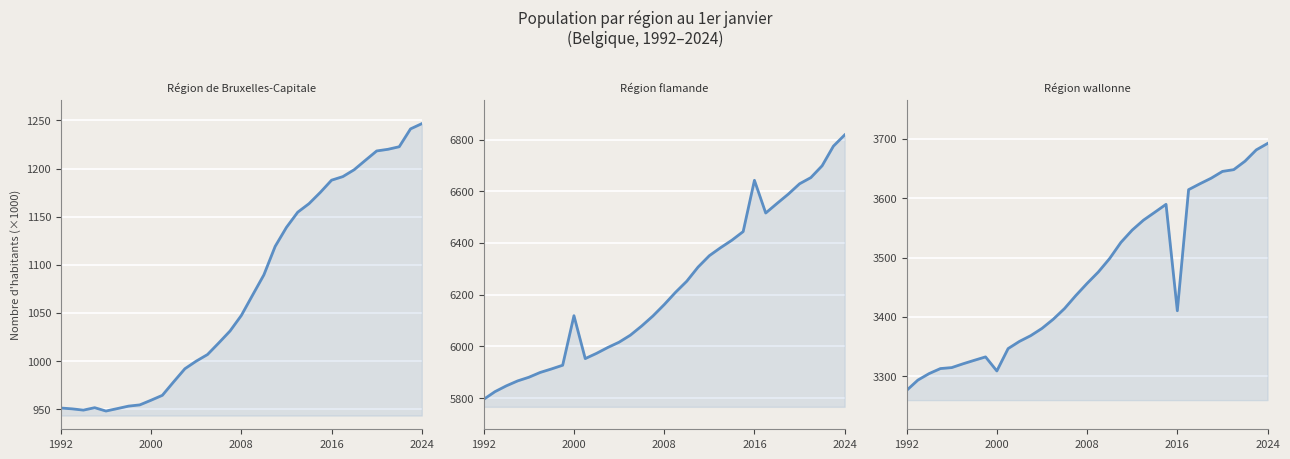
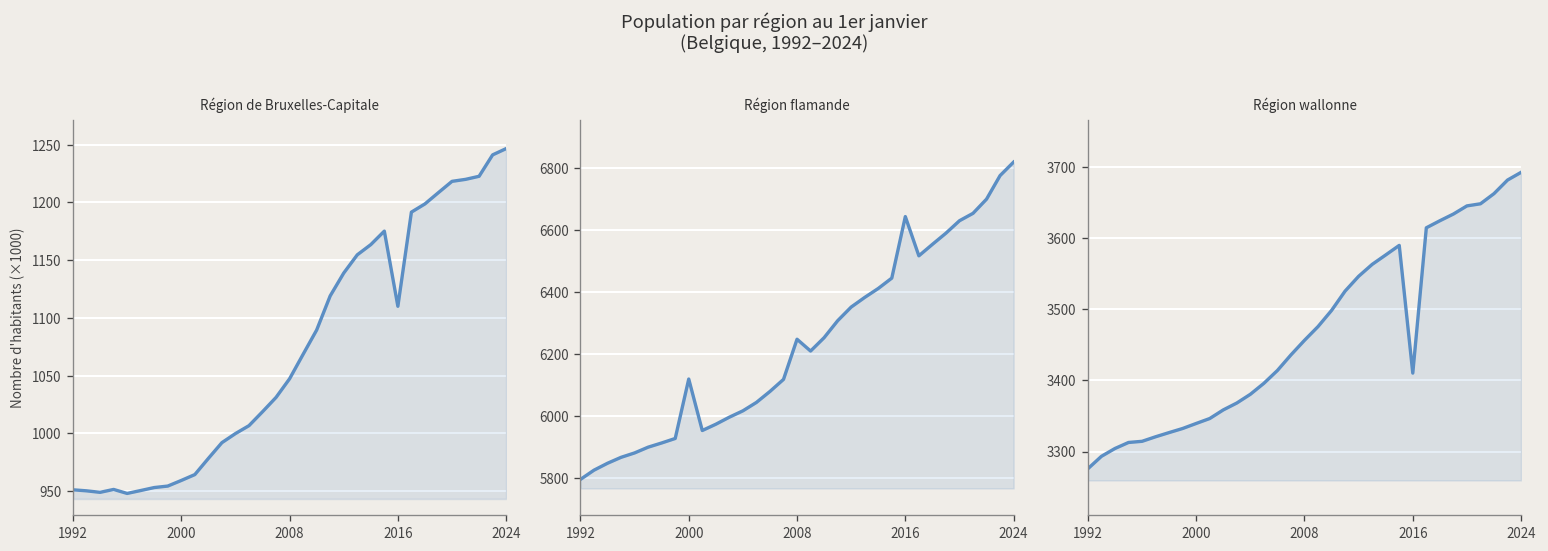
  {
    "Région de Bruxelles-Capitale": {
      "1992": 950,
      "2000": 960,
      "2008": 1050,
-     "2016": 1190,
+     "2016": 1110,
      "2024": 1250
    },
    "Région flamande": {
      "1992": 5790,
      "2000": 6120,
-     "2008": 6160,
+     "2008": 6250,
      "2016": 6640,
      "2024": 6820
    },
    "Région wallonne": {
      "1992": 3280,
-     "2000": 3310,
+     "2000": 3340,
      "2008": 3460,
      "2016": 3410,
      "2024": 3690
    }
  }
